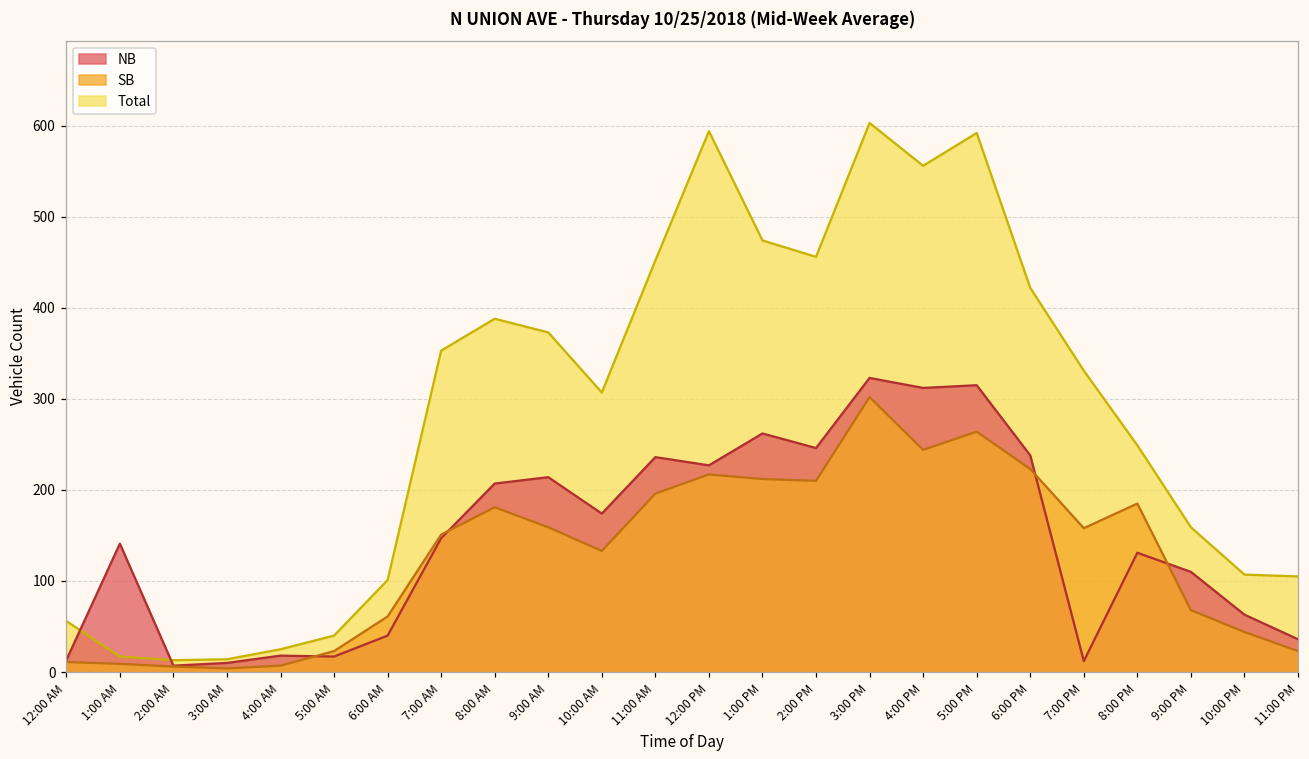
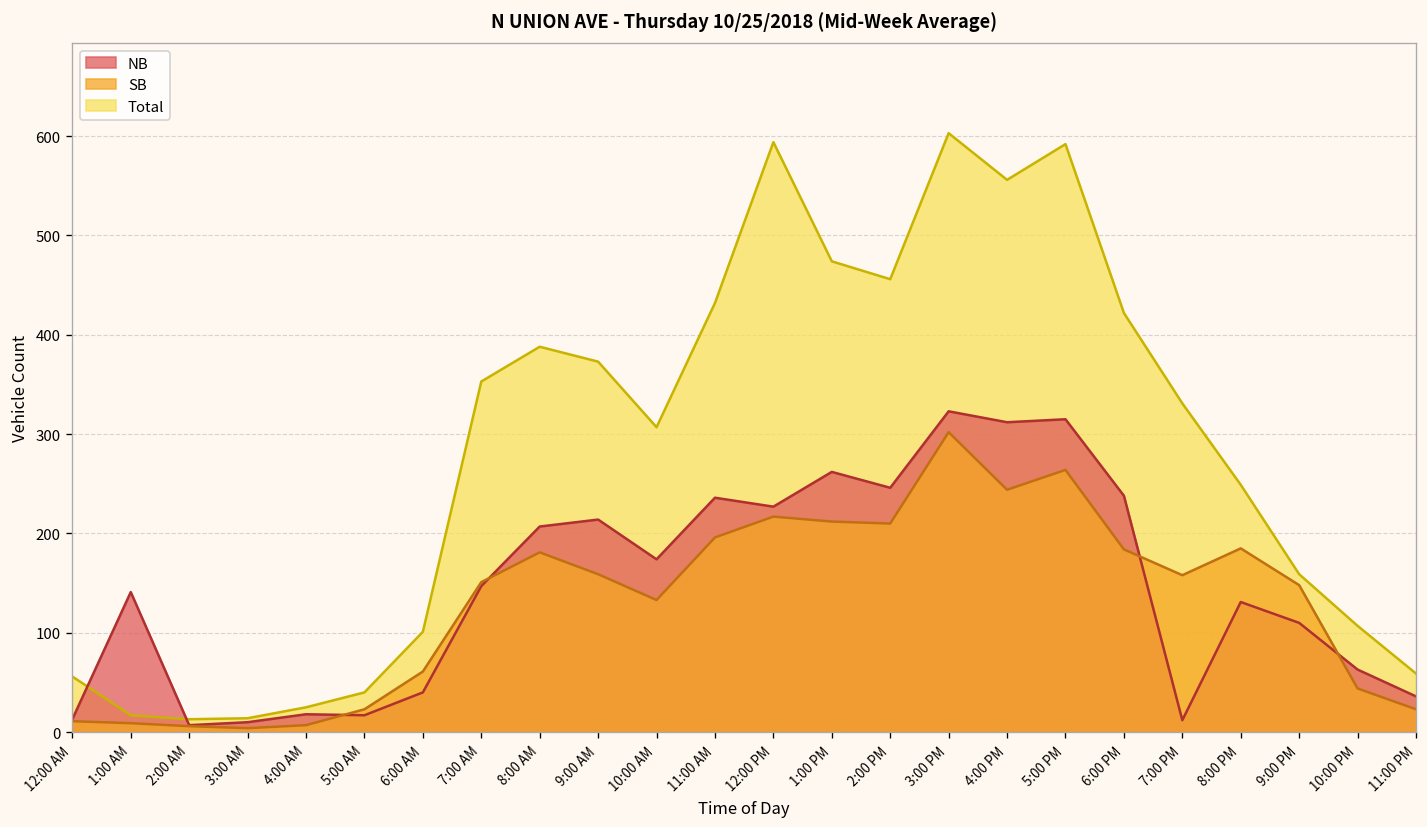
  {
    "Total": {
      "12:00 AM": 60,
      "1:00 AM": 20,
      "2:00 AM": 10,
      "3:00 AM": 10,
      "4:00 AM": 30,
      "5:00 AM": 40,
      "6:00 AM": 100,
      "7:00 AM": 350,
      "8:00 AM": 390,
      "9:00 AM": 370,
      "10:00 AM": 310,
-     "11:00 AM": 450,
+     "11:00 AM": 430,
      "12:00 PM": 590,
      "1:00 PM": 470,
      "2:00 PM": 460,
      "3:00 PM": 600,
      "4:00 PM": 560,
      "5:00 PM": 590,
      "6:00 PM": 420,
      "7:00 PM": 330,
      "8:00 PM": 250,
      "9:00 PM": 160,
      "10:00 PM": 110,
-     "11:00 PM": 110
+     "11:00 PM": 60
    },
    "NB": {
      "1:00 AM": 140,
      "3:00 AM": 10,
      "4:00 AM": 20,
      "5:00 AM": 20,
      "6:00 AM": 40,
      "7:00 AM": 150,
      "8:00 AM": 210,
      "9:00 AM": 210,
      "10:00 AM": 170,
      "11:00 AM": 240,
      "12:00 PM": 230,
      "1:00 PM": 260,
      "2:00 PM": 250,
      "3:00 PM": 320,
      "4:00 PM": 310,
      "5:00 PM": 320,
      "6:00 PM": 240,
      "7:00 PM": 10,
      "8:00 PM": 130,
      "9:00 PM": 110,
      "10:00 PM": 60,
      "11:00 PM": 40
    },
    "SB": {
      "1:00 AM": 10,
      "3:00 AM": 0,
      "4:00 AM": 10,
      "5:00 AM": 20,
      "6:00 AM": 60,
      "7:00 AM": 150,
      "8:00 AM": 180,
      "9:00 AM": 160,
      "10:00 AM": 130,
      "11:00 AM": 200,
      "12:00 PM": 220,
      "1:00 PM": 210,
      "2:00 PM": 210,
      "3:00 PM": 300,
      "4:00 PM": 240,
      "5:00 PM": 260,
-     "6:00 PM": 220,
+     "6:00 PM": 180,
      "7:00 PM": 160,
      "8:00 PM": 190,
-     "9:00 PM": 70,
+     "9:00 PM": 150,
      "10:00 PM": 40,
      "11:00 PM": 20
    }
  }
